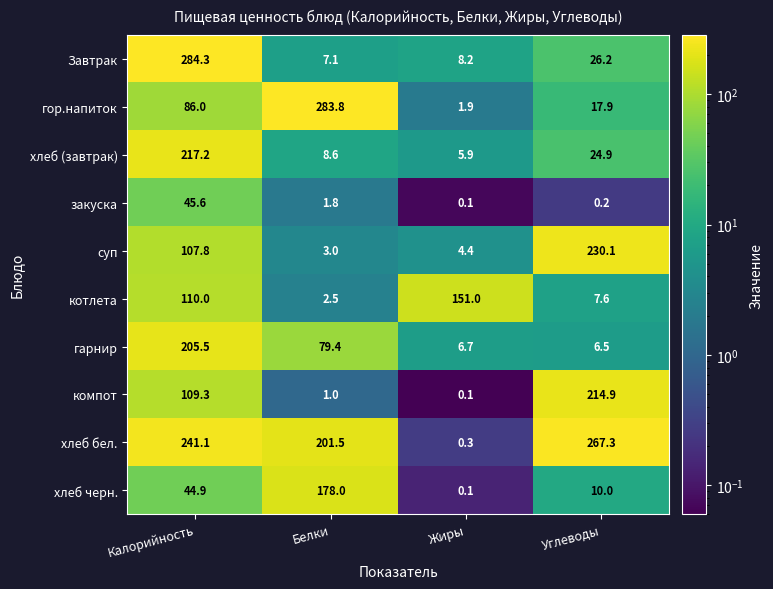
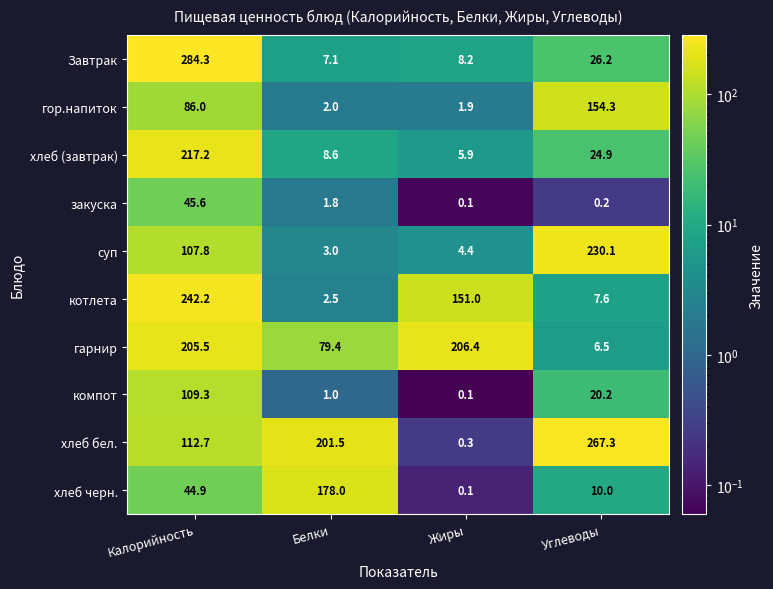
  {
    "Завтрак": {
      "Калорийность": 284.3,
      "Белки": 7.1,
      "Жиры": 8.2,
      "Углеводы": 26.2
    },
    "гор.напиток": {
      "Калорийность": 86.0,
-     "Белки": 283.8,
+     "Белки": 2.0,
      "Жиры": 1.9,
-     "Углеводы": 17.9
+     "Углеводы": 154.3
    },
    "хлеб (завтрак)": {
      "Калорийность": 217.2,
      "Белки": 8.6,
      "Жиры": 5.9,
      "Углеводы": 24.9
    },
    "закуска": {
      "Калорийность": 45.6,
      "Белки": 1.8,
      "Жиры": 0.1,
      "Углеводы": 0.2
    },
    "суп": {
      "Калорийность": 107.8,
      "Белки": 3.0,
      "Жиры": 4.4,
      "Углеводы": 230.1
    },
    "котлета": {
-     "Калорийность": 110.0,
+     "Калорийность": 242.2,
      "Белки": 2.5,
      "Жиры": 151.0,
      "Углеводы": 7.6
    },
    "гарнир": {
      "Калорийность": 205.5,
      "Белки": 79.4,
-     "Жиры": 6.7,
+     "Жиры": 206.4,
      "Углеводы": 6.5
    },
    "компот": {
      "Калорийность": 109.3,
      "Белки": 1.0,
      "Жиры": 0.1,
-     "Углеводы": 214.9
+     "Углеводы": 20.2
    },
    "хлеб бел.": {
-     "Калорийность": 241.1,
+     "Калорийность": 112.7,
      "Белки": 201.5,
      "Жиры": 0.3,
      "Углеводы": 267.3
    },
    "хлеб черн.": {
      "Калорийность": 44.9,
      "Белки": 178.0,
      "Жиры": 0.1,
      "Углеводы": 10.0
    }
  }
